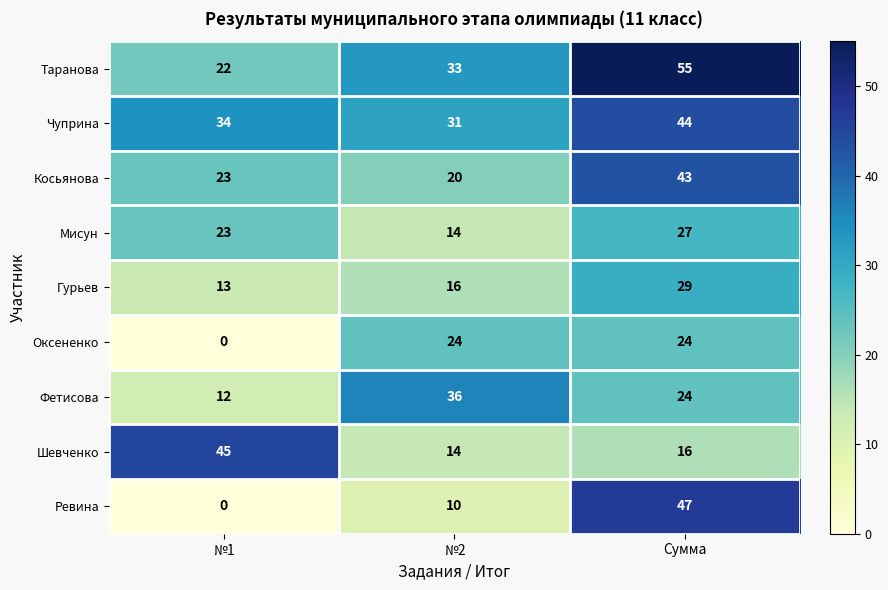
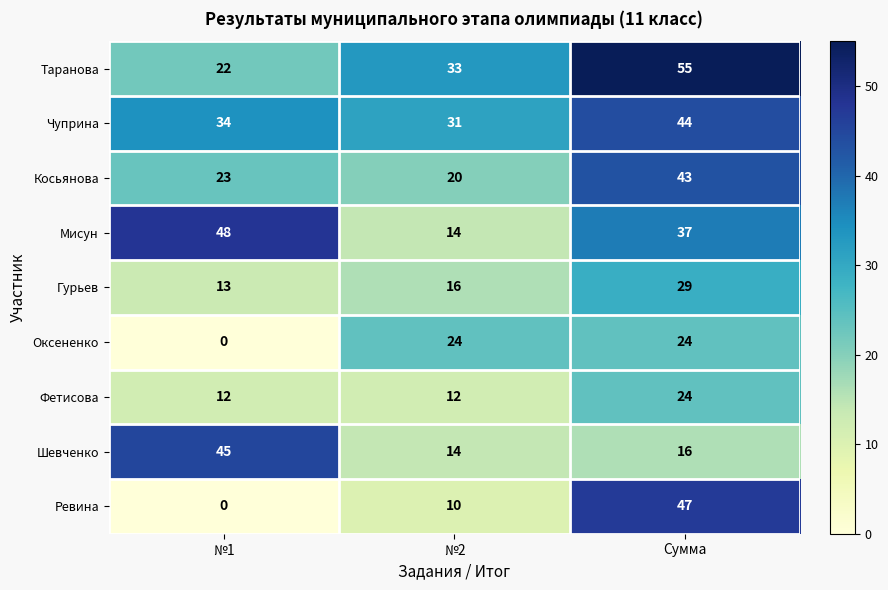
  {
    "Таранова": {
      "№1": 22,
      "№2": 33,
      "Сумма": 55
    },
    "Чуприна": {
      "№1": 34,
      "№2": 31,
      "Сумма": 44
    },
    "Косьянова": {
      "№1": 23,
      "№2": 20,
      "Сумма": 43
    },
    "Мисун": {
-     "№1": 23,
+     "№1": 48,
      "№2": 14,
-     "Сумма": 27
+     "Сумма": 37
    },
    "Гурьев": {
      "№1": 13,
      "№2": 16,
      "Сумма": 29
    },
    "Оксененко": {
      "№1": 0,
      "№2": 24,
      "Сумма": 24
    },
    "Фетисова": {
      "№1": 12,
-     "№2": 36,
+     "№2": 12,
      "Сумма": 24
    },
    "Шевченко": {
      "№1": 45,
      "№2": 14,
      "Сумма": 16
    },
    "Ревина": {
      "№1": 0,
      "№2": 10,
      "Сумма": 47
    }
  }
